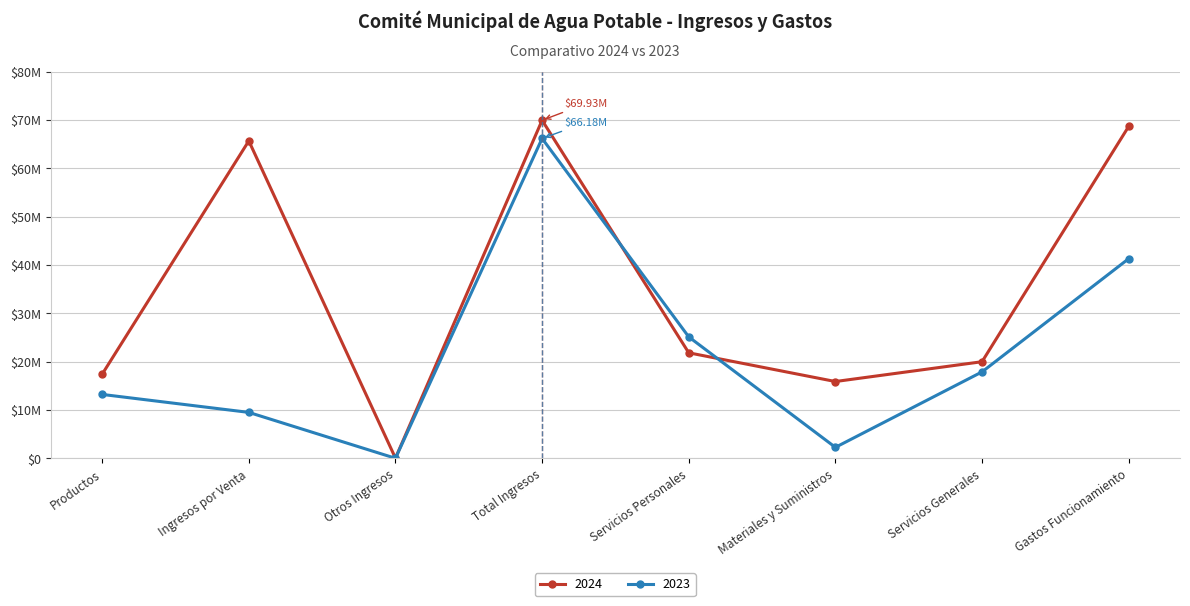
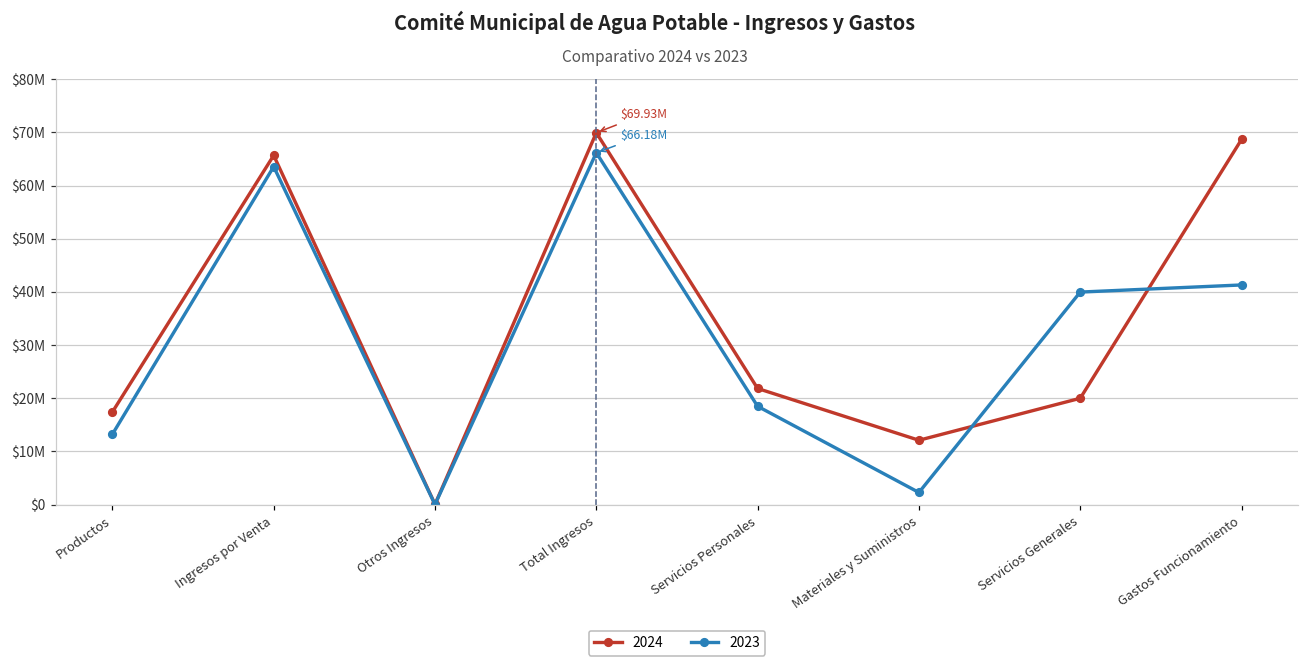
  {
    "2024": {
      "Productos": "$17000000",
      "Ingresos por Venta": "$66000000",
      "Servicios Personales": "$22000000",
-     "Materiales y Suministros": "$16000000",
+     "Materiales y Suministros": "$12000000",
      "Servicios Generales": "$20000000",
      "Gastos Funcionamiento": "$69000000"
    },
    "2023": {
      "Productos": "$13000000",
-     "Ingresos por Venta": "$10000000",
-     "Servicios Personales": "$25000000",
+     "Ingresos por Venta": "$64000000",
+     "Servicios Personales": "$18000000",
      "Materiales y Suministros": "$2000000",
-     "Servicios Generales": "$18000000",
+     "Servicios Generales": "$40000000",
      "Gastos Funcionamiento": "$41000000"
    }
  }
